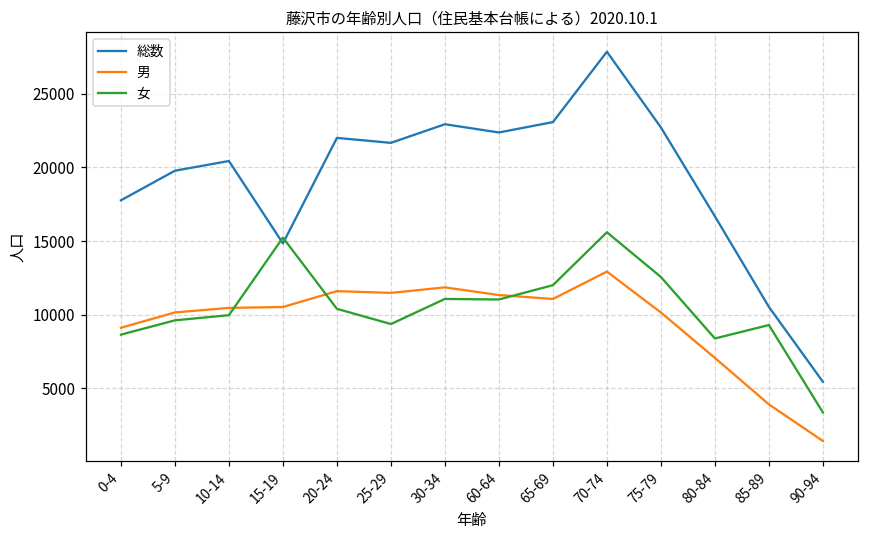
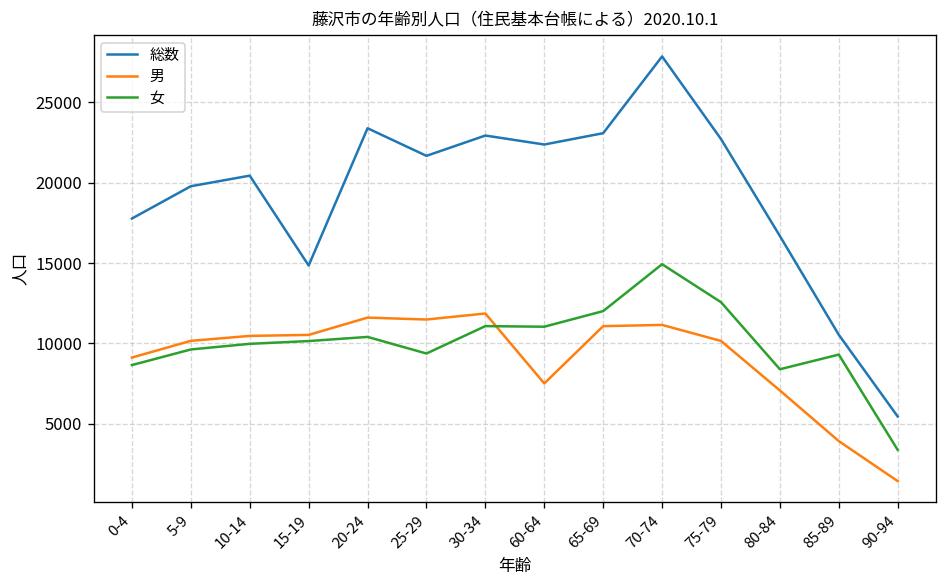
  {
    "総数": {
      "0-4": 17800,
      "5-9": 19800,
      "10-14": 20400,
      "15-19": 14800,
-     "20-24": 22000,
+     "20-24": 23400,
      "25-29": 21700,
      "30-34": 22900,
      "60-64": 22400,
      "65-69": 23100,
      "70-74": 27900,
      "75-79": 22700,
      "80-84": 16700,
      "85-89": 10500,
      "90-94": 5400
    },
    "男": {
      "0-4": 9100,
      "5-9": 10200,
      "10-14": 10500,
      "15-19": 10500,
      "20-24": 11600,
      "25-29": 11500,
      "30-34": 11900,
-     "60-64": 11300,
+     "60-64": 7500,
      "65-69": 11100,
-     "70-74": 12900,
+     "70-74": 11100,
      "75-79": 10200,
      "80-84": 7100,
      "85-89": 3900,
      "90-94": 1400
    },
    "女": {
      "0-4": 8700,
      "5-9": 9600,
      "10-14": 10000,
-     "15-19": 15200,
+     "15-19": 10100,
      "20-24": 10400,
      "25-29": 9400,
      "30-34": 11100,
      "60-64": 11000,
      "65-69": 12000,
-     "70-74": 15600,
+     "70-74": 14900,
      "75-79": 12600,
      "80-84": 8400,
      "85-89": 9300,
      "90-94": 3400
    }
  }
